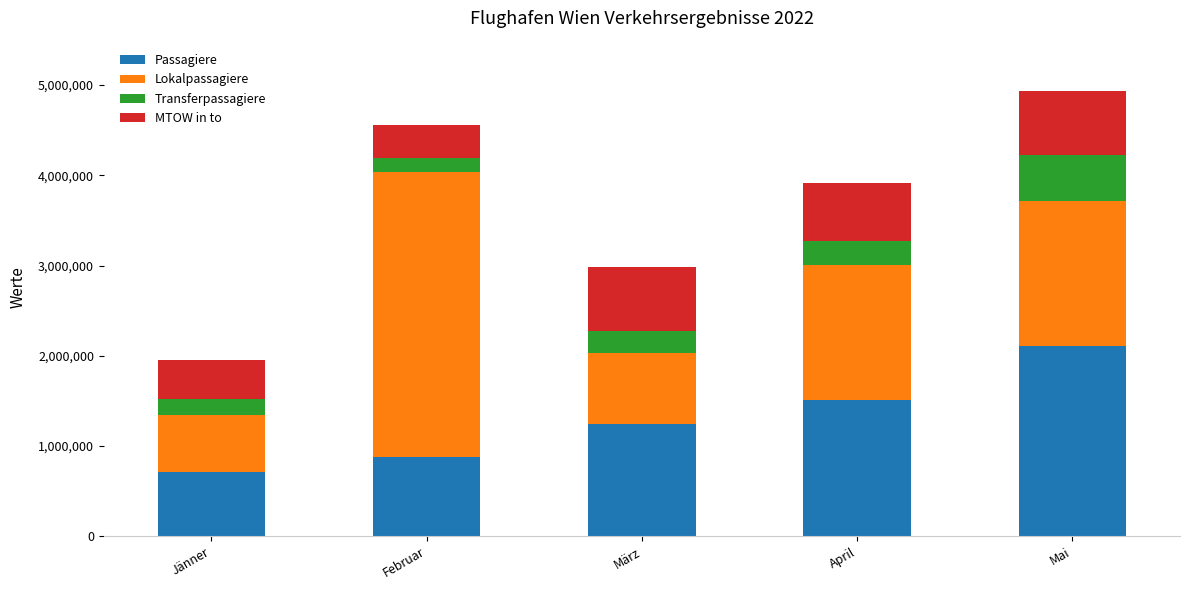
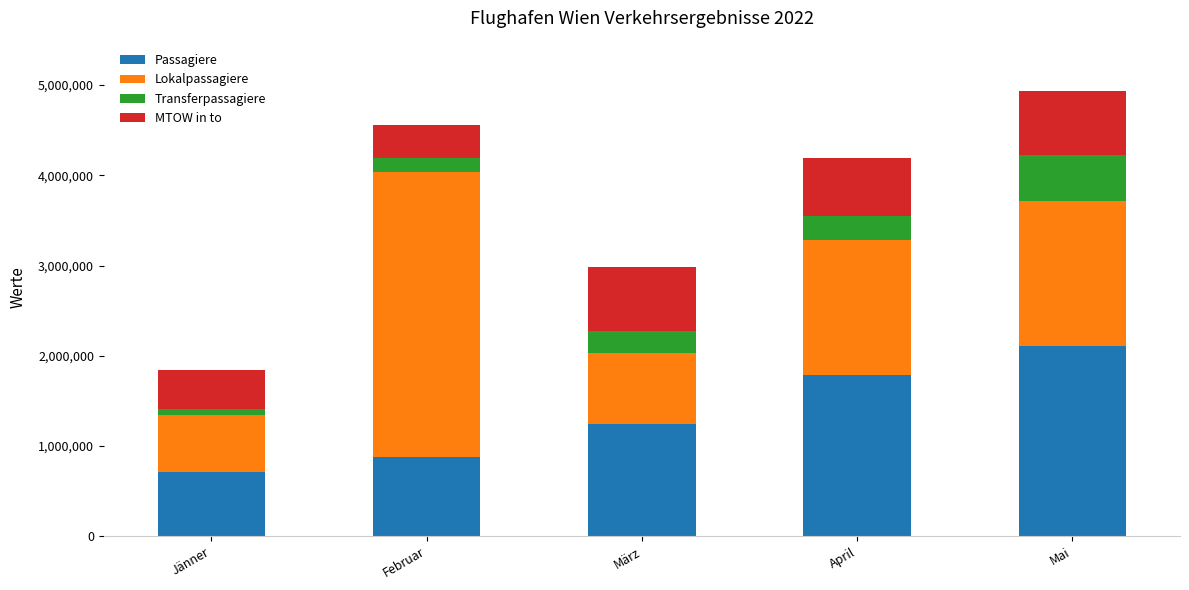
  {
    "Passagiere": {
      "Jänner": "700,000",
      "Februar": "900,000",
      "März": "1,200,000",
-     "April": "1,500,000",
+     "April": "1,800,000",
      "Mai": "2,100,000"
    },
    "Lokalpassagiere": {
      "Jänner": "600,000",
      "Februar": "3,200,000",
      "März": "800,000",
      "April": "1,500,000",
      "Mai": "1,600,000"
    },
    "Transferpassagiere": {
-     "Jänner": "200,000",
+     "Jänner": "100,000",
      "Februar": "100,000",
      "März": "200,000",
      "April": "300,000",
      "Mai": "500,000"
    },
    "MTOW in to": {
      "Jänner": "400,000",
      "Februar": "400,000",
      "März": "700,000",
      "April": "600,000",
      "Mai": "700,000"
    }
  }
